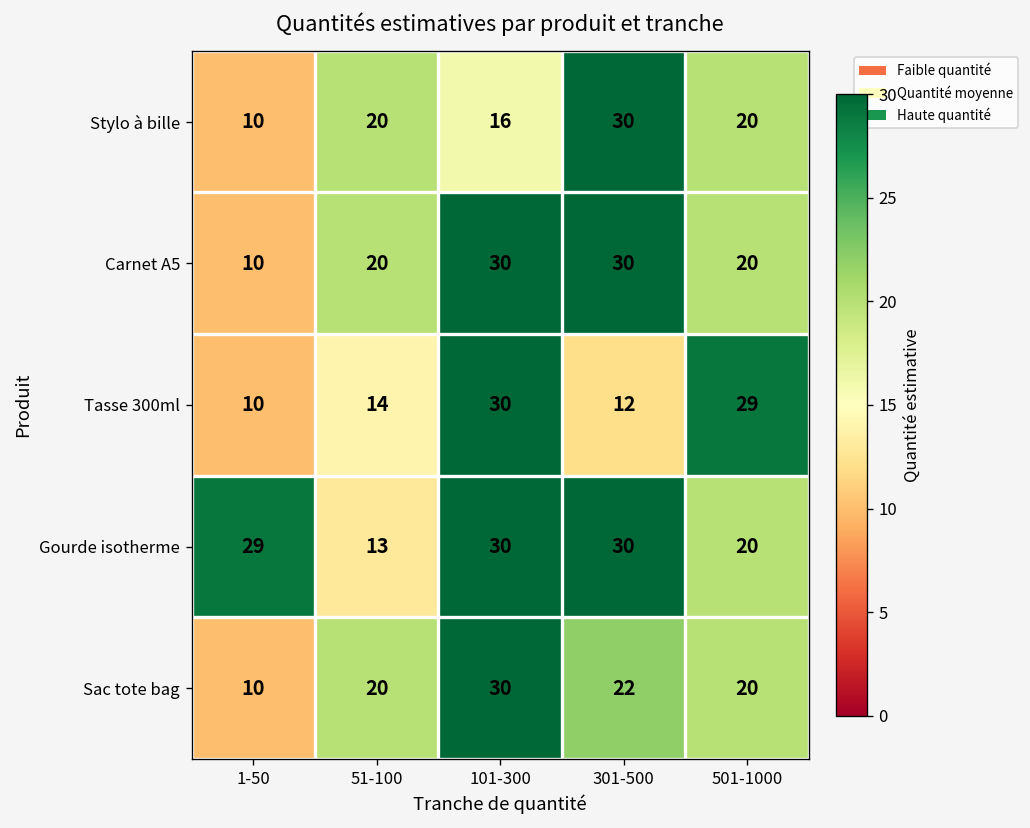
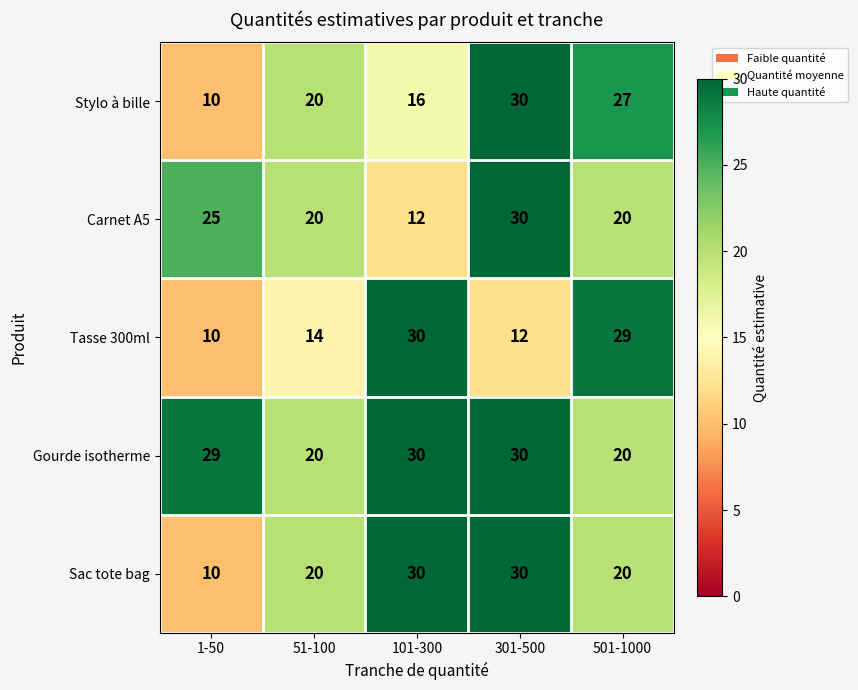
  {
    "Stylo à bille": {
      "1-50": 10,
      "51-100": 20,
      "101-300": 16,
      "301-500": 30,
-     "501-1000": 20
+     "501-1000": 27
    },
    "Carnet A5": {
-     "1-50": 10,
+     "1-50": 25,
      "51-100": 20,
-     "101-300": 30,
+     "101-300": 12,
      "301-500": 30,
      "501-1000": 20
    },
    "Tasse 300ml": {
      "1-50": 10,
      "51-100": 14,
      "101-300": 30,
      "301-500": 12,
      "501-1000": 29
    },
    "Gourde isotherme": {
      "1-50": 29,
-     "51-100": 13,
+     "51-100": 20,
      "101-300": 30,
      "301-500": 30,
      "501-1000": 20
    },
    "Sac tote bag": {
      "1-50": 10,
      "51-100": 20,
      "101-300": 30,
-     "301-500": 22,
+     "301-500": 30,
      "501-1000": 20
    }
  }
